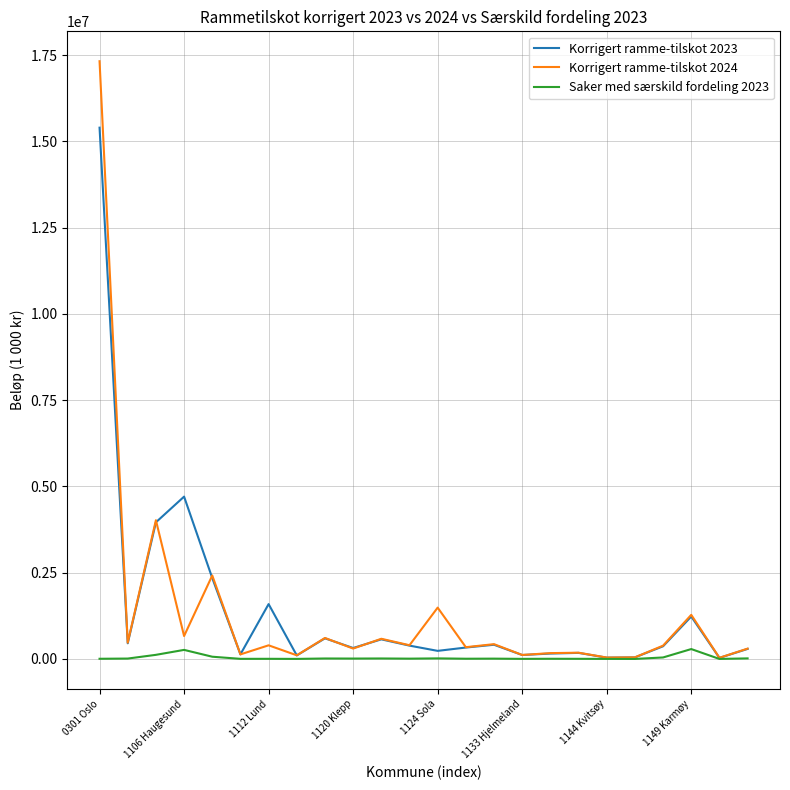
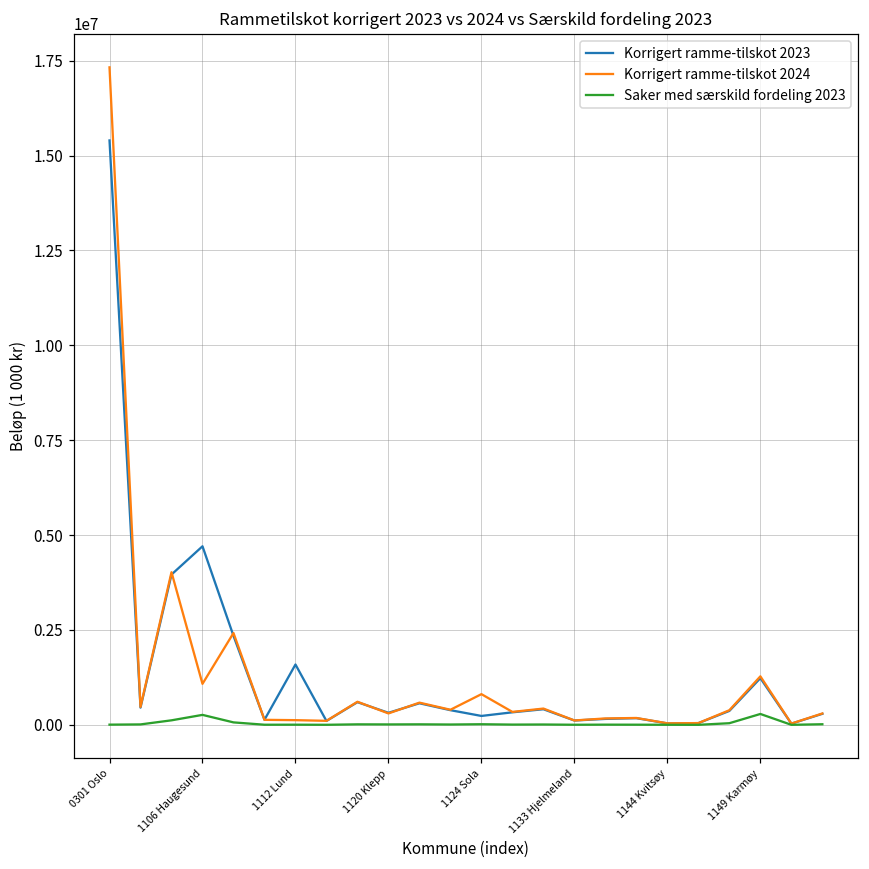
  {
    "Korrigert ramme-tilskot 2023": {
      "0301 Oslo": 15400000,
      "1106 Haugesund": 4700000,
      "1112 Lund": 1600000,
      "1124 Sola": 200000
    },
    "Korrigert ramme-tilskot 2024": {
      "0301 Oslo": 17300000,
-     "1106 Haugesund": 700000,
-     "1112 Lund": 400000,
-     "1124 Sola": 1500000
+     "1106 Haugesund": 1100000,
+     "1112 Lund": 100000,
+     "1124 Sola": 800000
    },
    "Saker med særskild fordeling 2023": {
      "0301 Oslo": 0,
      "1106 Haugesund": 300000,
      "1112 Lund": 0,
      "1120 Klepp": 0,
      "1124 Sola": 0,
      "1133 Hjelmeland": 0,
      "1149 Karmøy": 300000
    }
  }
